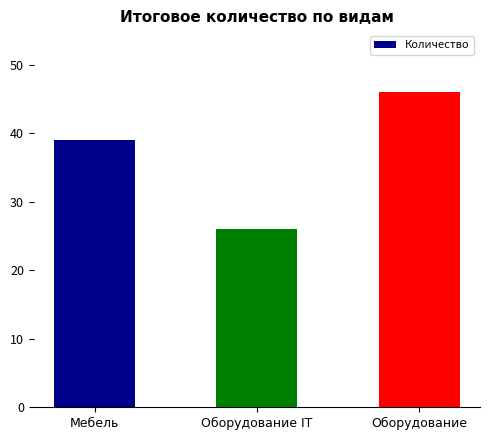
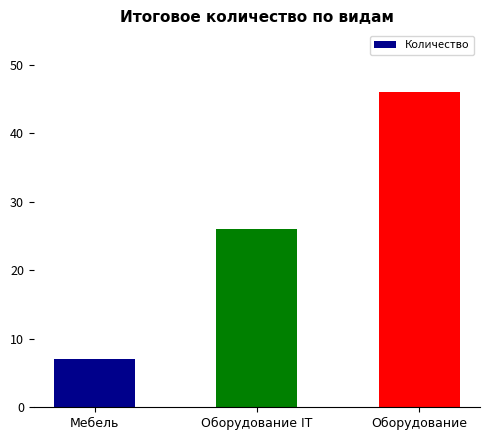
  {
-   "Мебель": 39,
+   "Мебель": 7,
    "Оборудование IT": 26,
    "Оборудование": 46
  }
